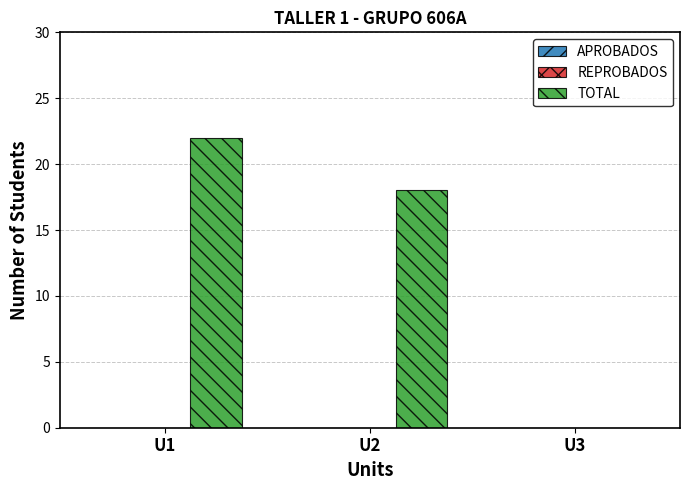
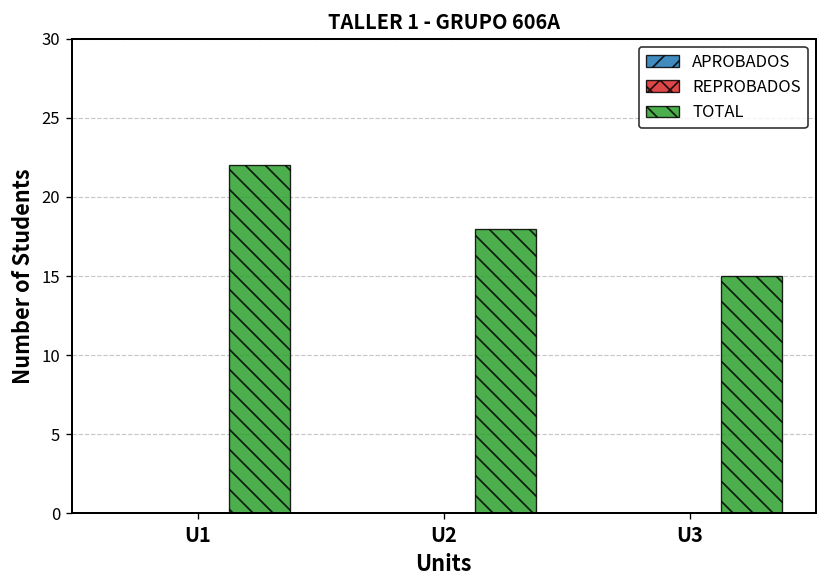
  {
    "APROBADOS": {
      "U1": 0,
      "U2": 0,
      "U3": 0
    },
    "REPROBADOS": {
      "U1": 0,
      "U2": 0,
      "U3": 0
    },
    "TOTAL": {
      "U1": 22,
      "U2": 18,
-     "U3": 0
+     "U3": 15
    }
  }
